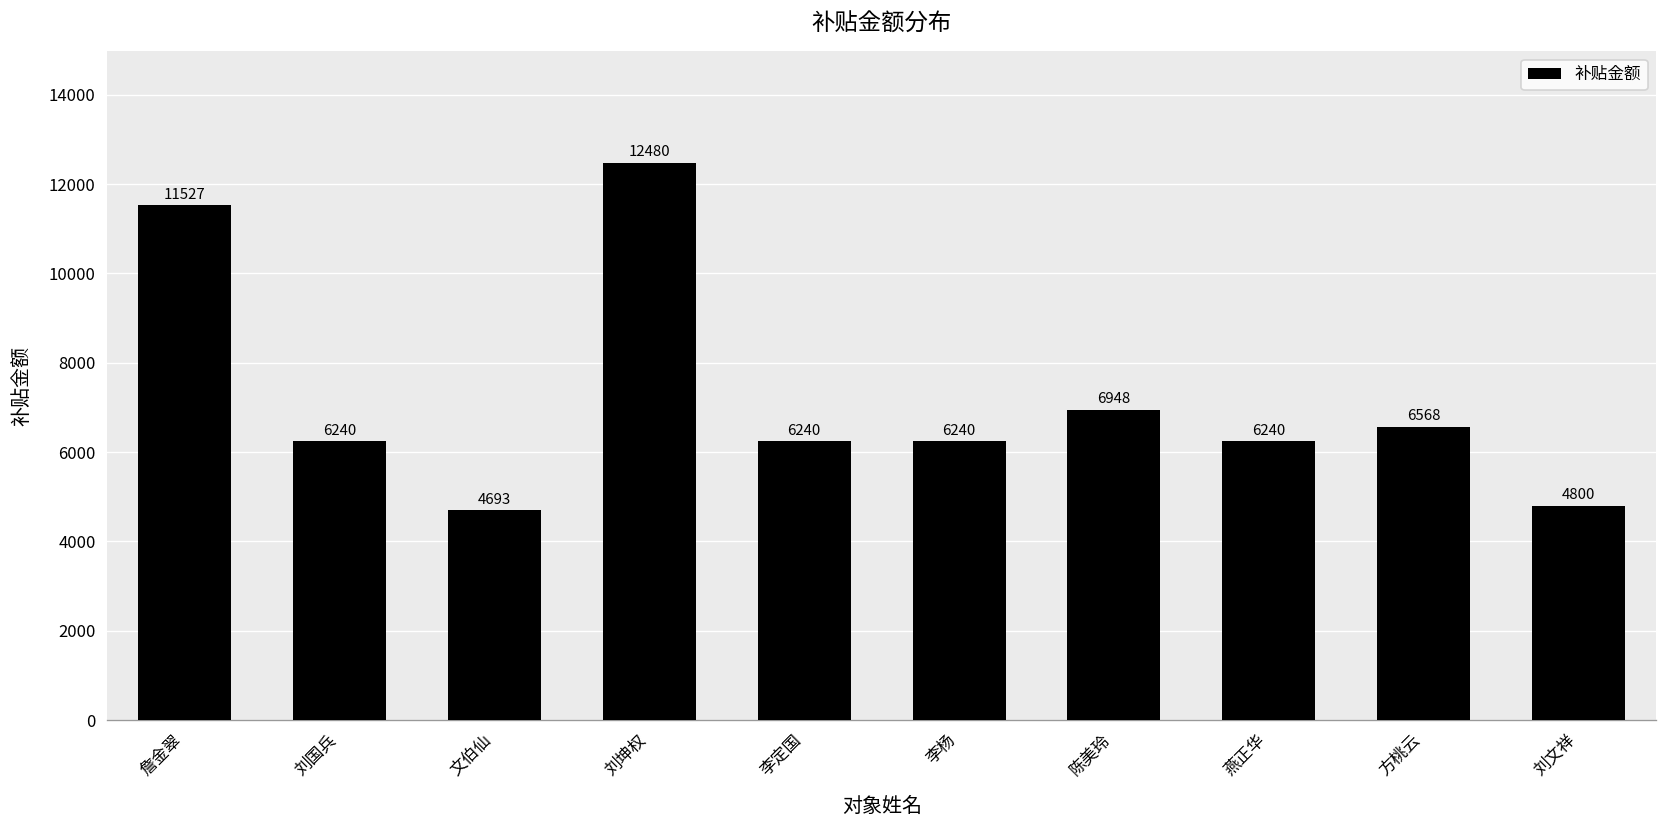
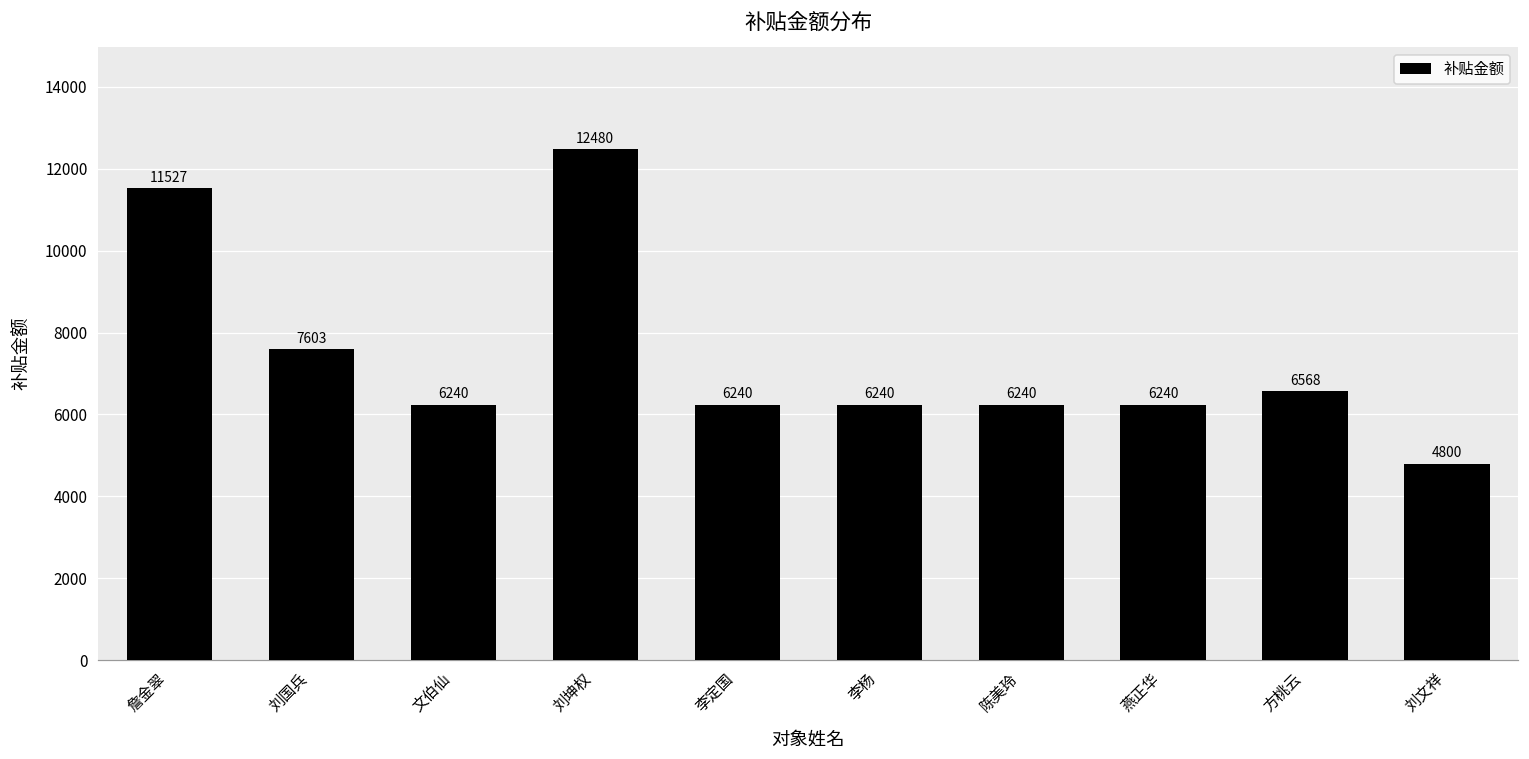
  {
    "詹金翠": 11527,
-   "刘国兵": 6240,
-   "文伯仙": 4693,
+   "刘国兵": 7603,
+   "文伯仙": 6240,
    "刘坤权": 12480,
    "李定国": 6240,
    "李杨": 6240,
-   "陈美玲": 6948,
+   "陈美玲": 6240,
    "燕正华": 6240,
    "方桃云": 6568,
    "刘文祥": 4800
  }
